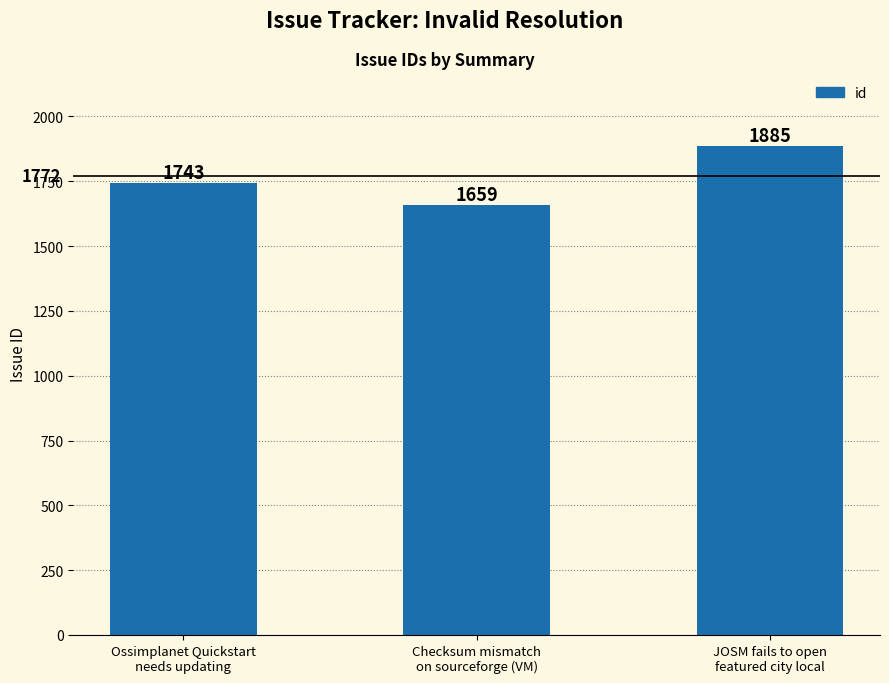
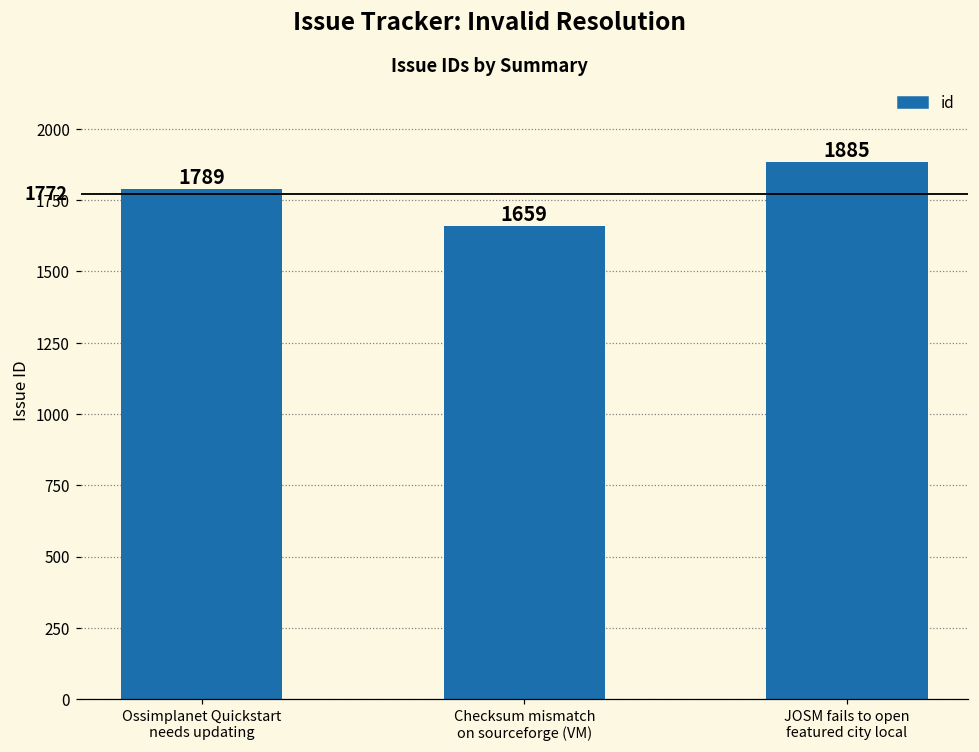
  {
-   "Ossimplanet Quickstart needs updating": 1743,
+   "Ossimplanet Quickstart needs updating": 1789,
    "Checksum mismatch on sourceforge (VM)": 1659,
    "JOSM fails to open featured city local": 1885
  }
